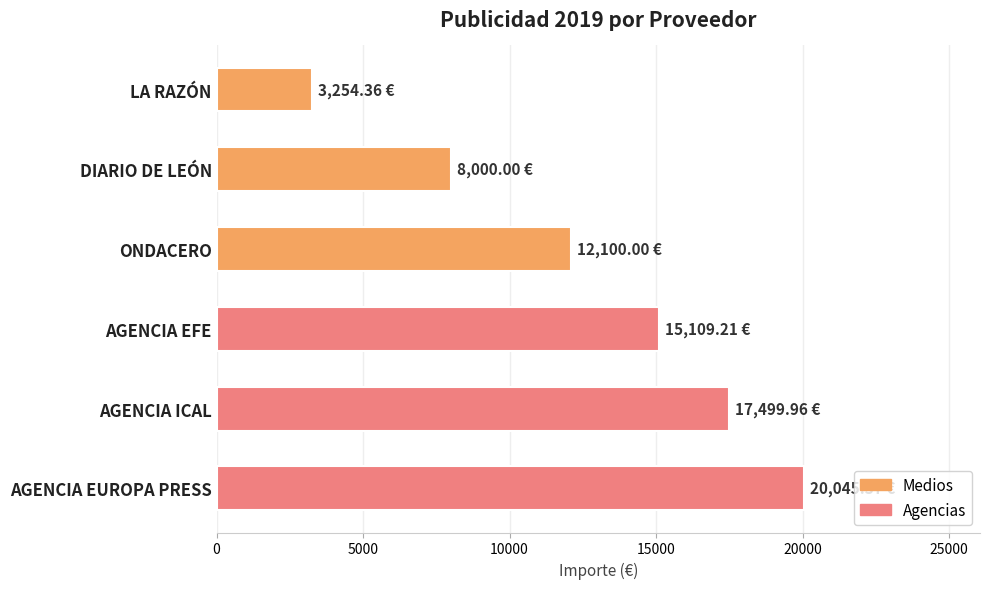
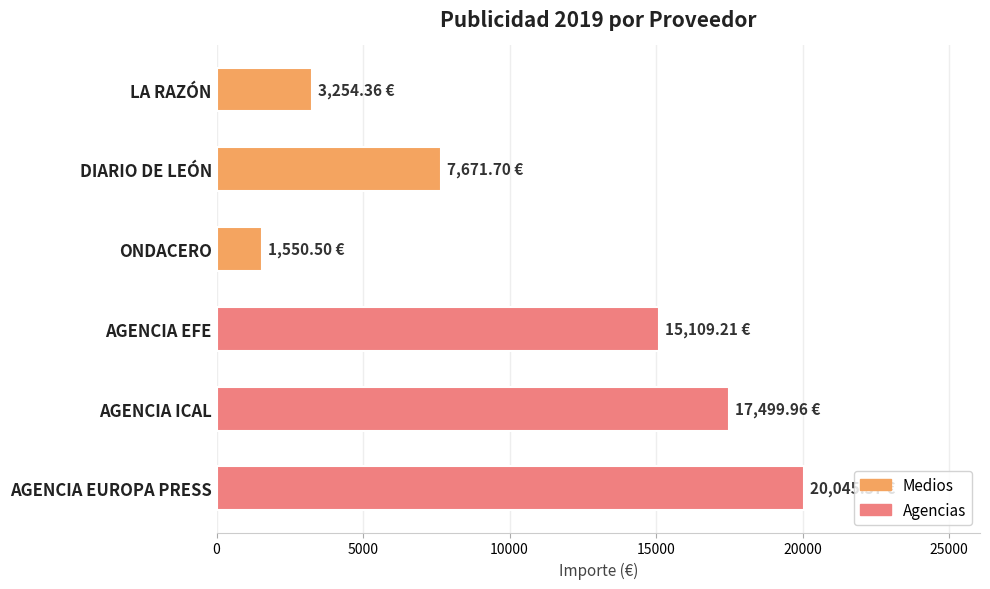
  {
    "LA RAZÓN": "3,254.36",
-   "DIARIO DE LEÓN": "8,000.00",
-   "ONDACERO": "12,100.00",
+   "DIARIO DE LEÓN": "7,671.70",
+   "ONDACERO": "1,550.50",
    "AGENCIA EFE": "15,109.21",
    "AGENCIA ICAL": "17,499.96"
  }
